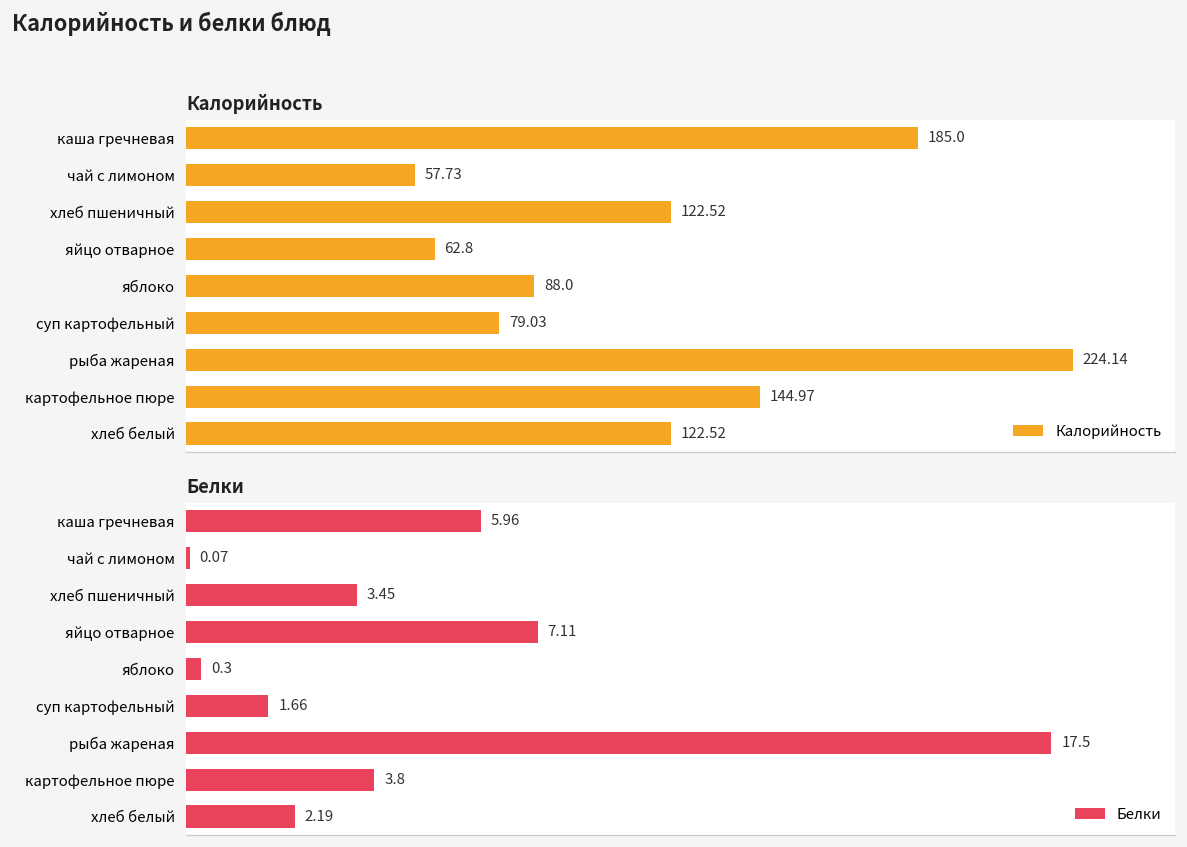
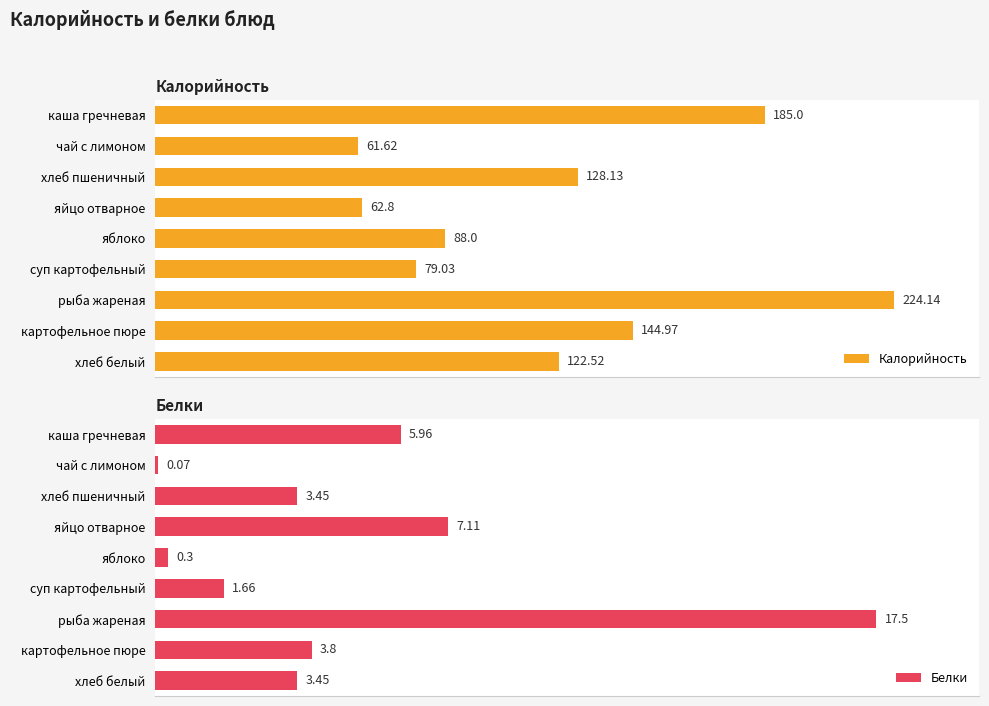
  {
    "Калорийность": {
      "каша гречневая": 185.0,
-     "чай с лимоном": 57.73,
-     "хлеб пшеничный": 122.52,
+     "чай с лимоном": 61.62,
+     "хлеб пшеничный": 128.13,
      "яйцо отварное": 62.8,
      "яблоко": 88.0,
      "суп картофельный": 79.03,
      "рыба жареная": 224.14,
      "картофельное пюре": 144.97,
      "хлеб белый": 122.52
    },
    "Белки": {
      "каша гречневая": 5.96,
      "чай с лимоном": 0.07,
      "хлеб пшеничный": 3.45,
      "яйцо отварное": 7.11,
      "яблоко": 0.3,
      "суп картофельный": 1.66,
      "рыба жареная": 17.5,
      "картофельное пюре": 3.8,
-     "хлеб белый": 2.19
+     "хлеб белый": 3.45
    }
  }
